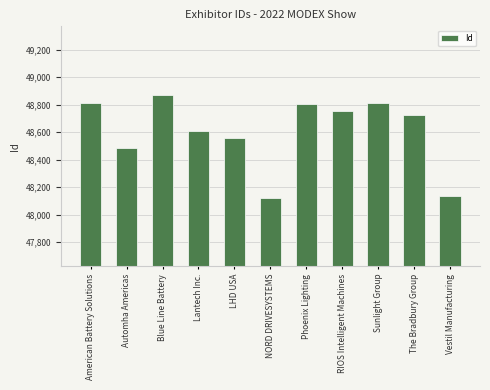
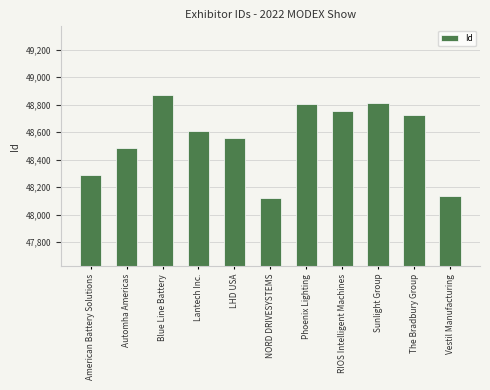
  {
-   "American Battery Solutions": "48,810",
+   "American Battery Solutions": "48,290",
    "Automha Americas": "48,480",
    "Blue Line Battery": "48,870",
    "Lantech Inc.": "48,610",
    "LHD USA": "48,560",
    "NORD DRIVESYSTEMS": "48,120",
    "Phoenix Lighting": "48,800",
    "RIOS Intelligent Machines": "48,750",
    "Sunlight Group": "48,810",
    "The Bradbury Group": "48,720",
    "Vestil Manufacturing": "48,140"
  }
